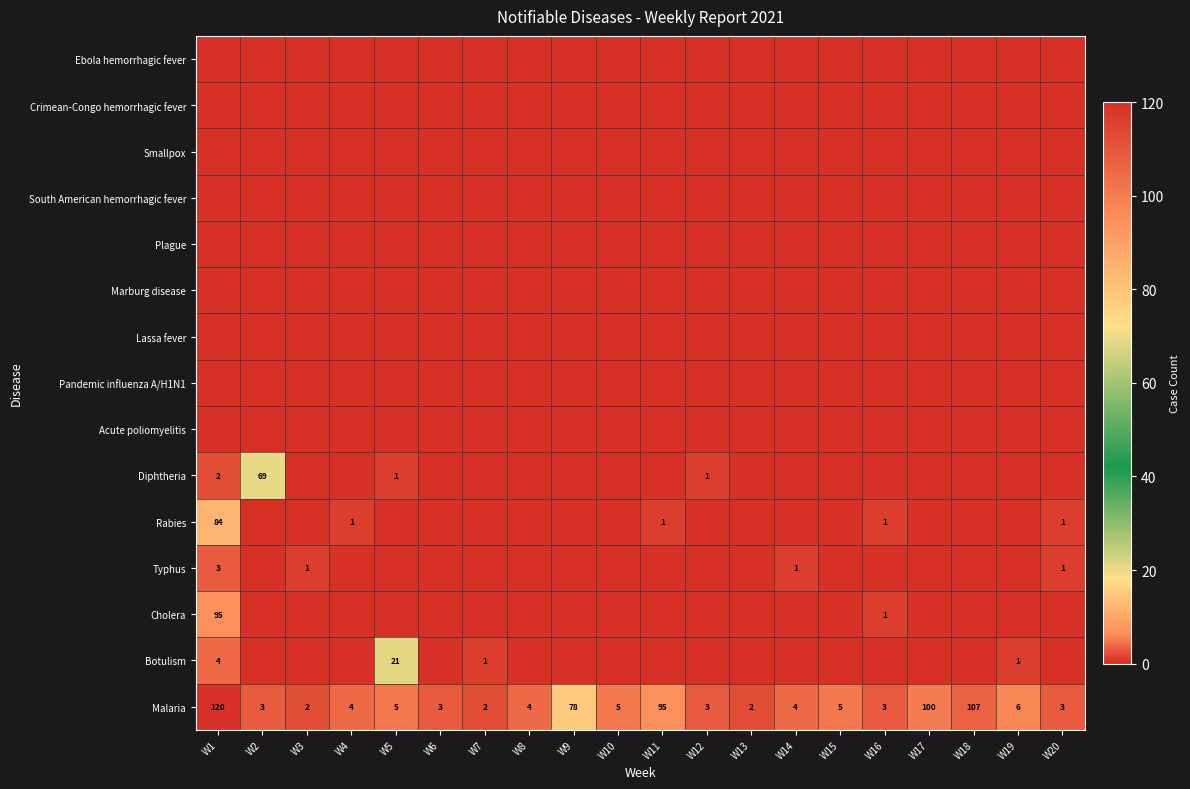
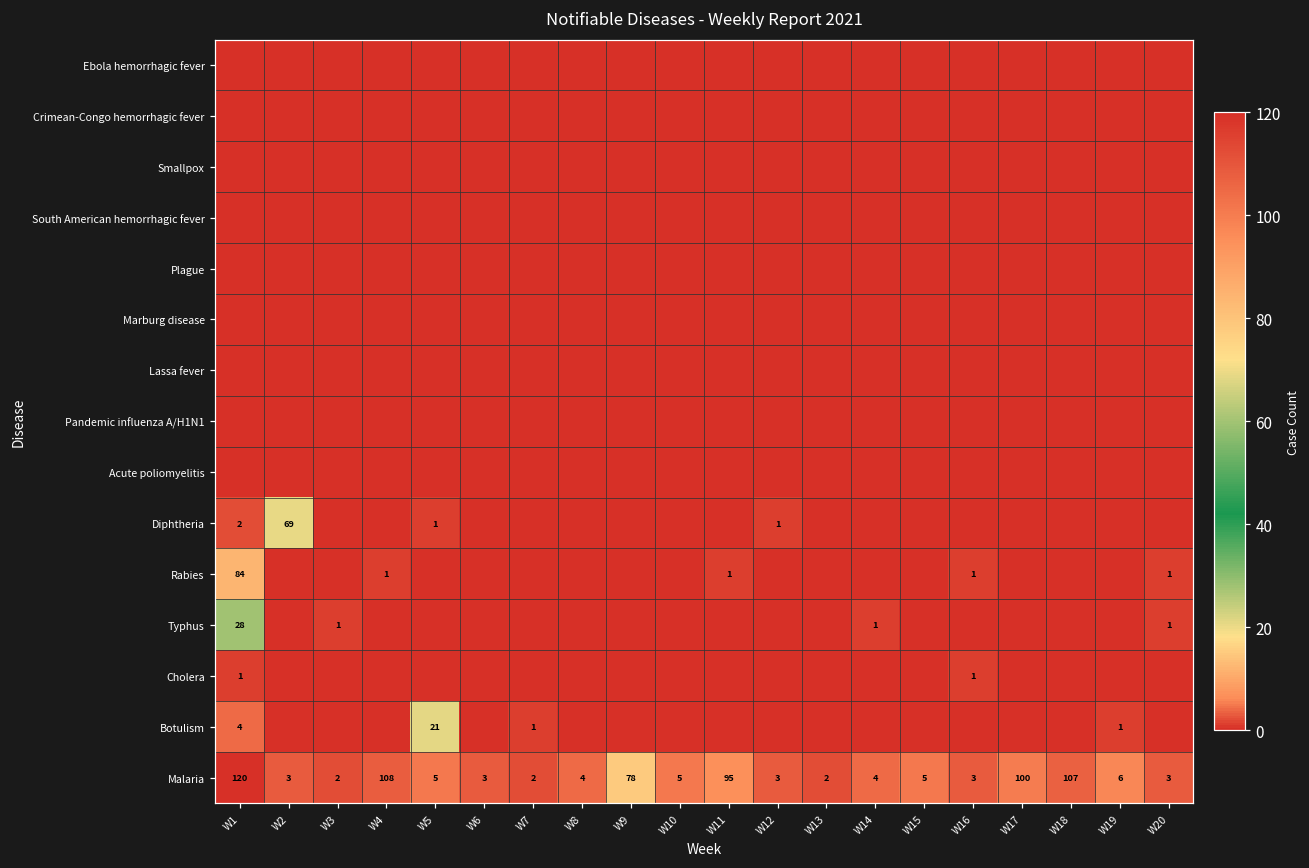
  {
    "Diphtheria": {
      "W1": 2,
      "W2": 69,
      "W5": 1,
      "W12": 1
    },
    "Rabies": {
      "W1": 84,
      "W4": 1,
      "W11": 1,
      "W16": 1,
      "W20": 1
    },
    "Typhus": {
-     "W1": 3,
+     "W1": 28,
      "W3": 1,
      "W14": 1,
      "W20": 1
    },
    "Cholera": {
-     "W1": 95,
+     "W1": 1,
      "W16": 1
    },
    "Botulism": {
      "W1": 4,
      "W5": 21,
      "W7": 1,
      "W19": 1
    },
    "Malaria": {
      "W1": 120,
      "W2": 3,
      "W3": 2,
-     "W4": 4,
+     "W4": 108,
      "W5": 5,
      "W6": 3,
      "W7": 2,
      "W8": 4,
      "W9": 78,
      "W10": 5,
      "W11": 95,
      "W12": 3,
      "W13": 2,
      "W14": 4,
      "W15": 5,
      "W16": 3,
      "W17": 100,
      "W18": 107,
      "W19": 6,
      "W20": 3
    }
  }
